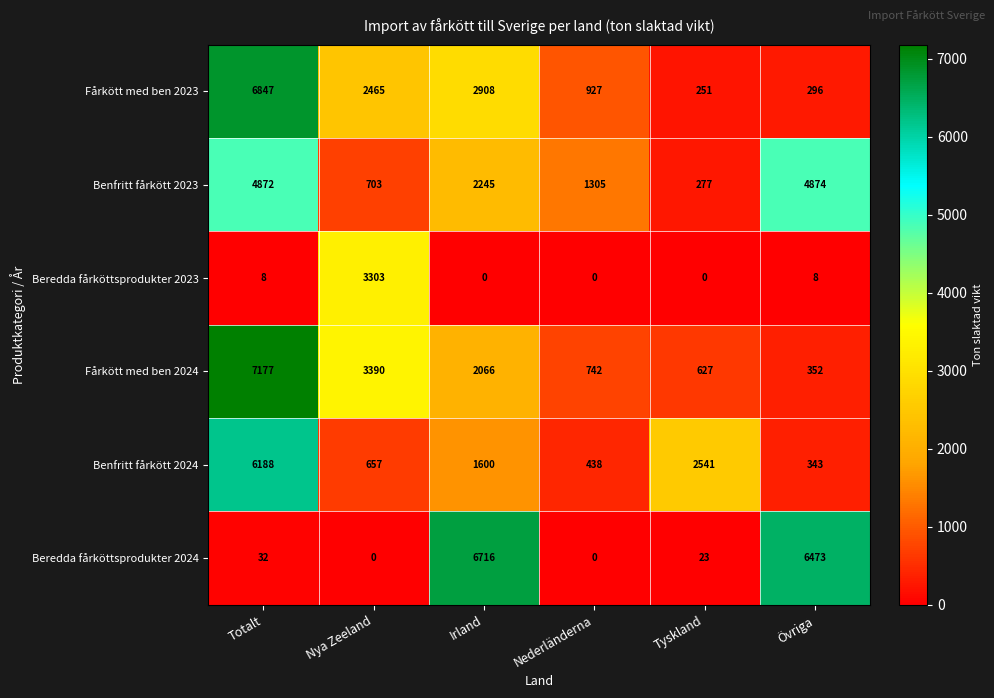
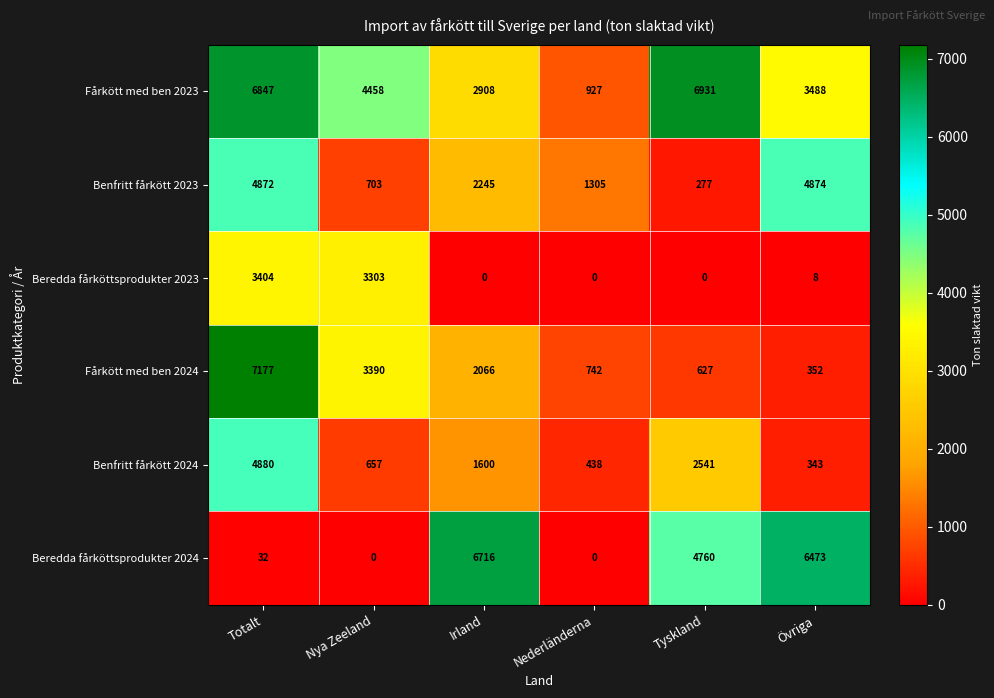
  {
    "Fårkött med ben 2023": {
      "Totalt": 6847,
-     "Nya Zeeland": 2465,
+     "Nya Zeeland": 4458,
      "Irland": 2908,
      "Nederländerna": 927,
-     "Tyskland": 251,
-     "Övriga": 296
+     "Tyskland": 6931,
+     "Övriga": 3488
    },
    "Benfritt fårkött 2023": {
      "Totalt": 4872,
      "Nya Zeeland": 703,
      "Irland": 2245,
      "Nederländerna": 1305,
      "Tyskland": 277,
      "Övriga": 4874
    },
    "Beredda fårköttsprodukter 2023": {
-     "Totalt": 8,
+     "Totalt": 3404,
      "Nya Zeeland": 3303,
      "Irland": 0,
      "Nederländerna": 0,
      "Tyskland": 0,
      "Övriga": 8
    },
    "Fårkött med ben 2024": {
      "Totalt": 7177,
      "Nya Zeeland": 3390,
      "Irland": 2066,
      "Nederländerna": 742,
      "Tyskland": 627,
      "Övriga": 352
    },
    "Benfritt fårkött 2024": {
-     "Totalt": 6188,
+     "Totalt": 4880,
      "Nya Zeeland": 657,
      "Irland": 1600,
      "Nederländerna": 438,
      "Tyskland": 2541,
      "Övriga": 343
    },
    "Beredda fårköttsprodukter 2024": {
      "Totalt": 32,
      "Nya Zeeland": 0,
      "Irland": 6716,
      "Nederländerna": 0,
-     "Tyskland": 23,
+     "Tyskland": 4760,
      "Övriga": 6473
    }
  }
